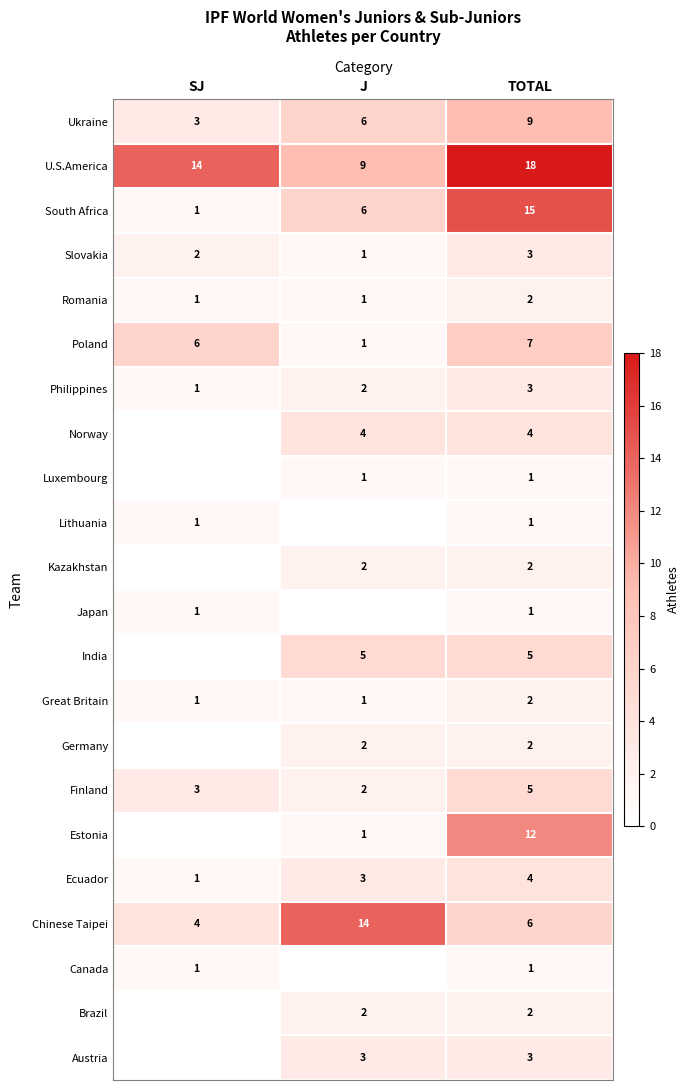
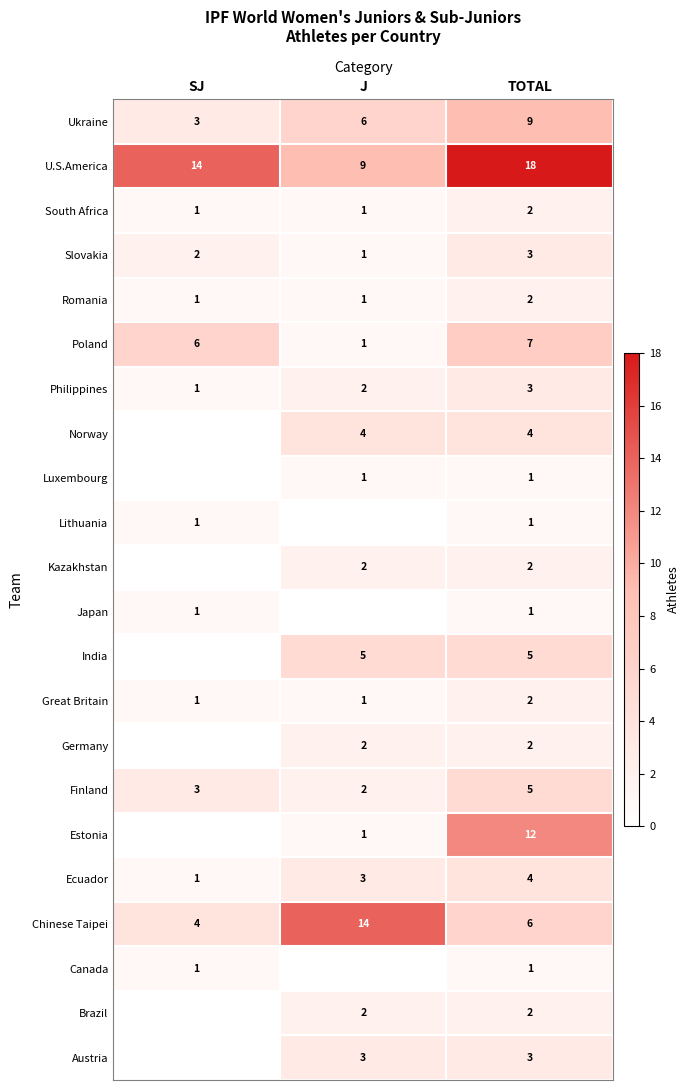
  {
    "Ukraine": {
      "SJ": 3,
      "J": 6,
      "TOTAL": 9
    },
    "U.S.America": {
      "SJ": 14,
      "J": 9,
      "TOTAL": 18
    },
    "South Africa": {
      "SJ": 1,
-     "J": 6,
-     "TOTAL": 15
+     "J": 1,
+     "TOTAL": 2
    },
    "Slovakia": {
      "SJ": 2,
      "J": 1,
      "TOTAL": 3
    },
    "Romania": {
      "SJ": 1,
      "J": 1,
      "TOTAL": 2
    },
    "Poland": {
      "SJ": 6,
      "J": 1,
      "TOTAL": 7
    },
    "Philippines": {
      "SJ": 1,
      "J": 2,
      "TOTAL": 3
    },
    "Norway": {
      "J": 4,
      "TOTAL": 4
    },
    "Luxembourg": {
      "J": 1,
      "TOTAL": 1
    },
    "Lithuania": {
      "SJ": 1,
      "TOTAL": 1
    },
    "Kazakhstan": {
      "J": 2,
      "TOTAL": 2
    },
    "Japan": {
      "SJ": 1,
      "TOTAL": 1
    },
    "India": {
      "J": 5,
      "TOTAL": 5
    },
    "Great Britain": {
      "SJ": 1,
      "J": 1,
      "TOTAL": 2
    },
    "Germany": {
      "J": 2,
      "TOTAL": 2
    },
    "Finland": {
      "SJ": 3,
      "J": 2,
      "TOTAL": 5
    },
    "Estonia": {
      "J": 1,
      "TOTAL": 12
    },
    "Ecuador": {
      "SJ": 1,
      "J": 3,
      "TOTAL": 4
    },
    "Chinese Taipei": {
      "SJ": 4,
      "J": 14,
      "TOTAL": 6
    },
    "Canada": {
      "SJ": 1,
      "TOTAL": 1
    },
    "Brazil": {
      "J": 2,
      "TOTAL": 2
    },
    "Austria": {
      "J": 3,
      "TOTAL": 3
    }
  }
